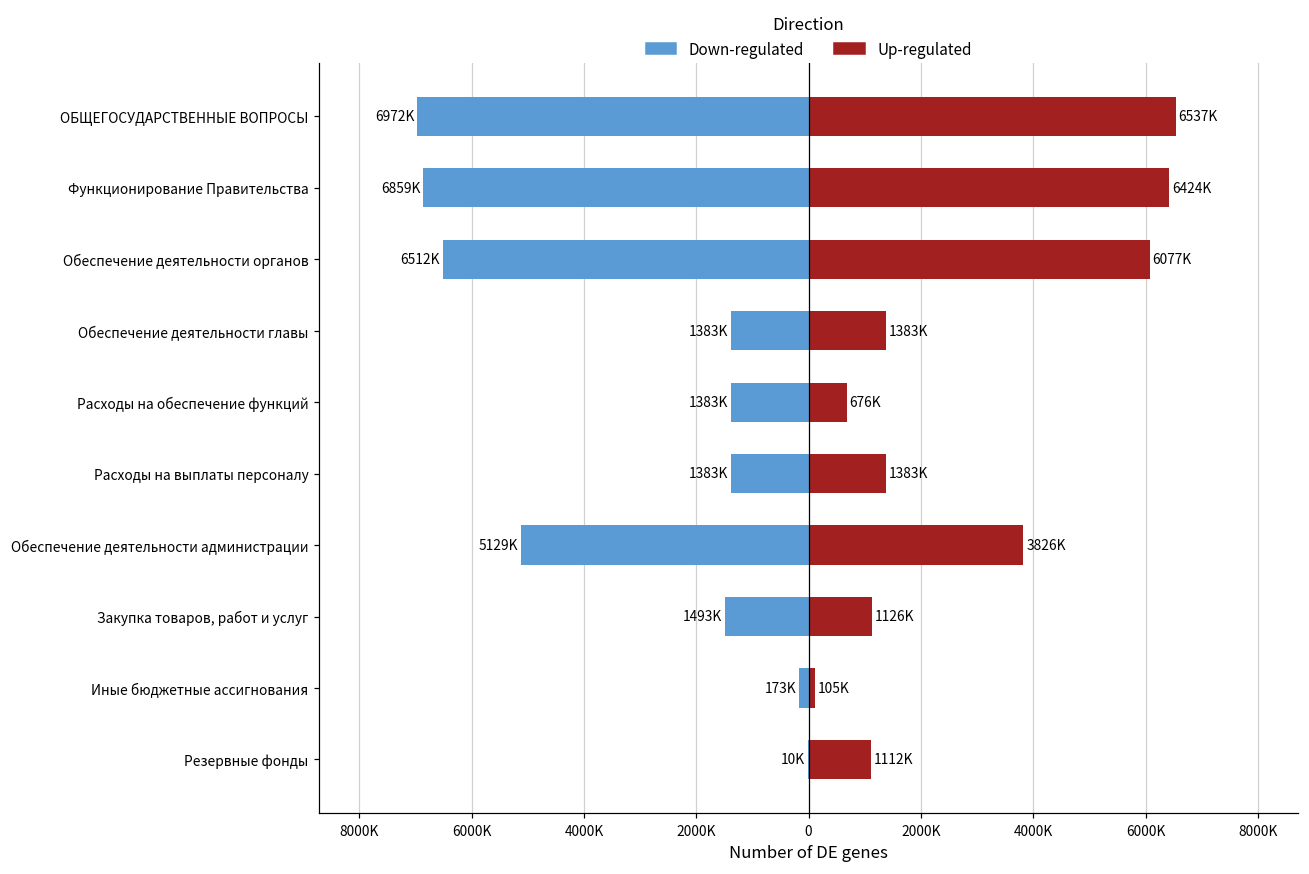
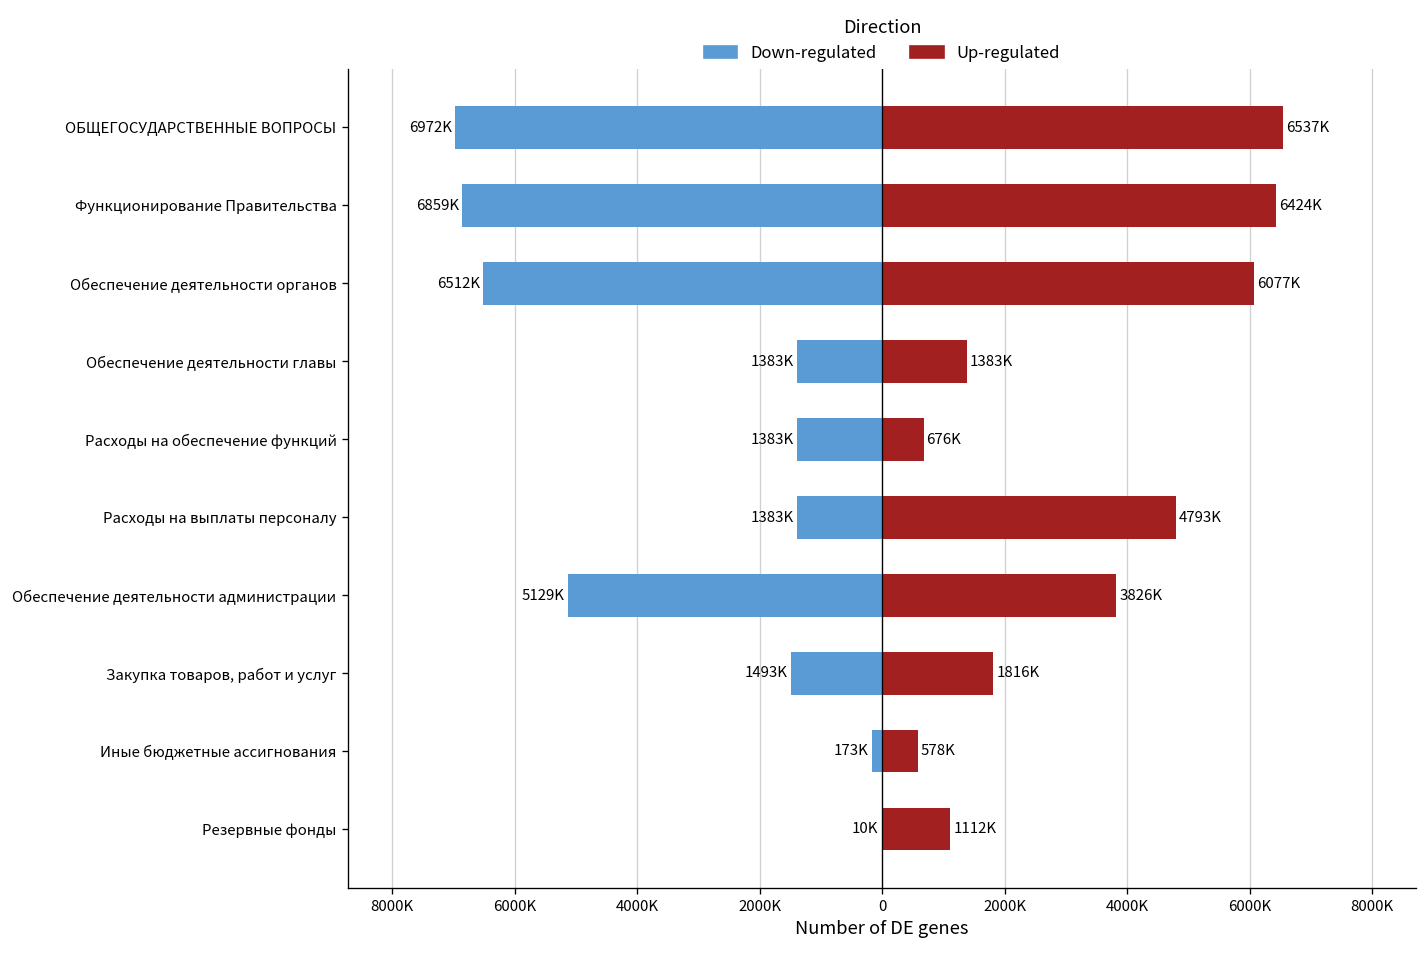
  {
    "Up-regulated": {
      "ОБЩЕГОСУДАРСТВЕННЫЕ ВОПРОСЫ": "6537K",
      "Функционирование Правительства": "6424K",
      "Обеспечение деятельности органов": "6077K",
      "Обеспечение деятельности главы": "1383K",
      "Расходы на обеспечение функций": "676K",
-     "Расходы на выплаты персоналу": "1383K",
+     "Расходы на выплаты персоналу": "4793K",
      "Обеспечение деятельности администрации": "3826K",
-     "Закупка товаров, работ и услуг": "1126K",
-     "Иные бюджетные ассигнования": "105K",
+     "Закупка товаров, работ и услуг": "1816K",
+     "Иные бюджетные ассигнования": "578K",
      "Резервные фонды": "1112K"
    }
  }
